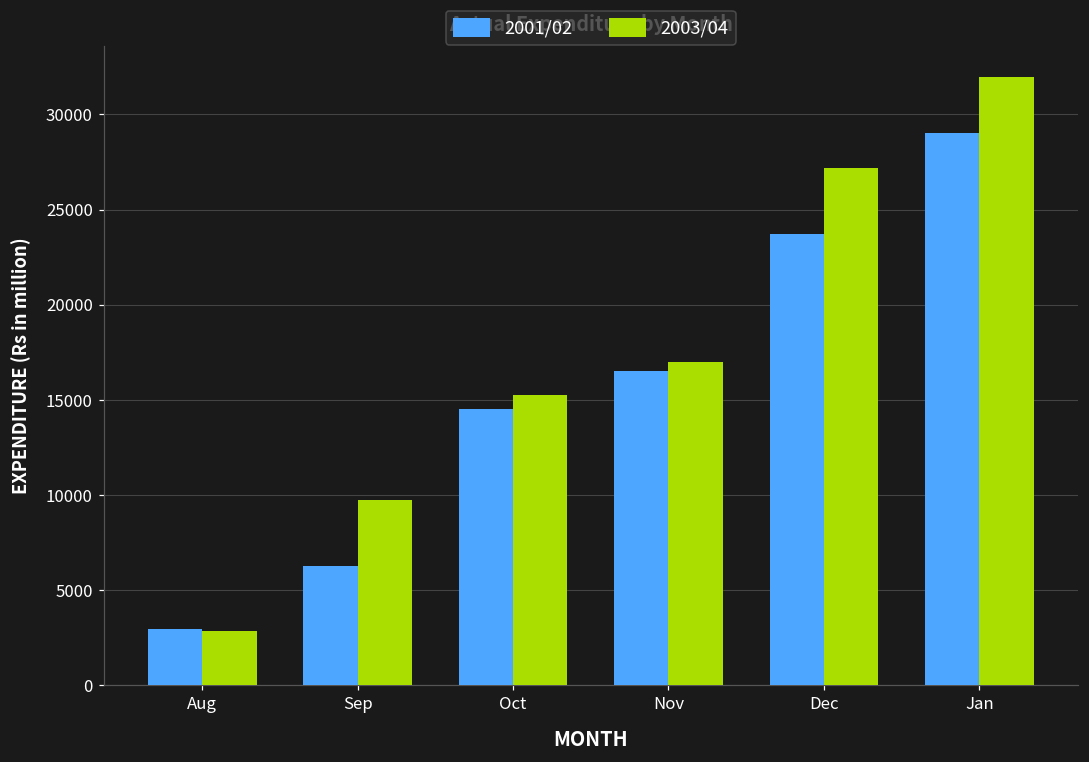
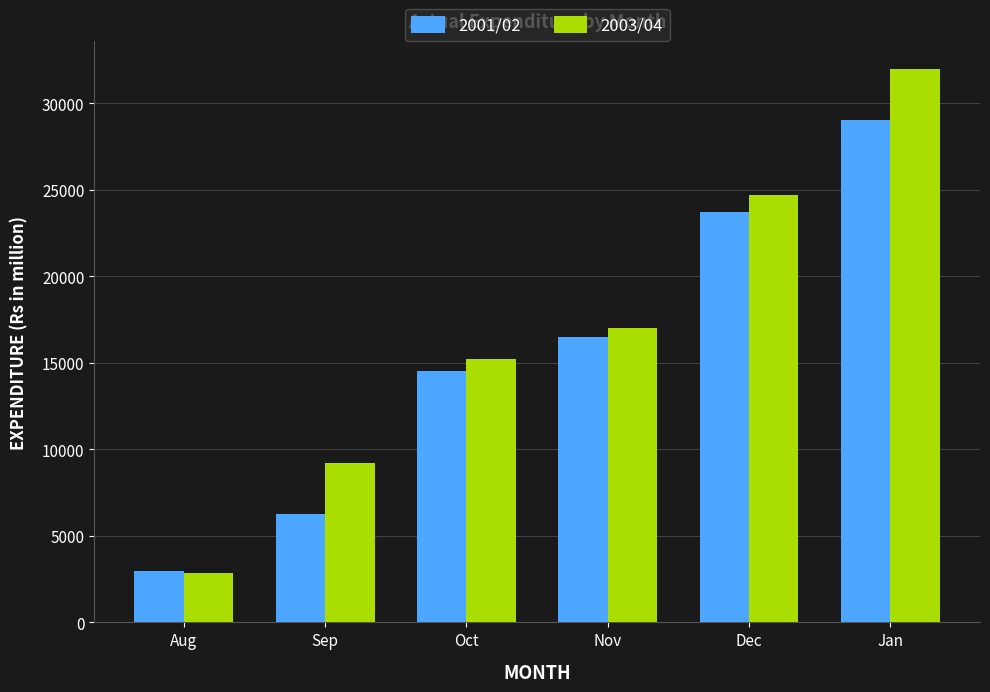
  {
    "2001/02": {
      "Aug": 3000,
      "Sep": 6300,
      "Oct": 14500,
      "Nov": 16500,
      "Dec": 23700,
      "Jan": 29000
    },
    "2003/04": {
      "Aug": 2900,
-     "Sep": 9700,
+     "Sep": 9200,
      "Oct": 15200,
      "Nov": 17000,
-     "Dec": 27200,
+     "Dec": 24700,
      "Jan": 32000
    }
  }
